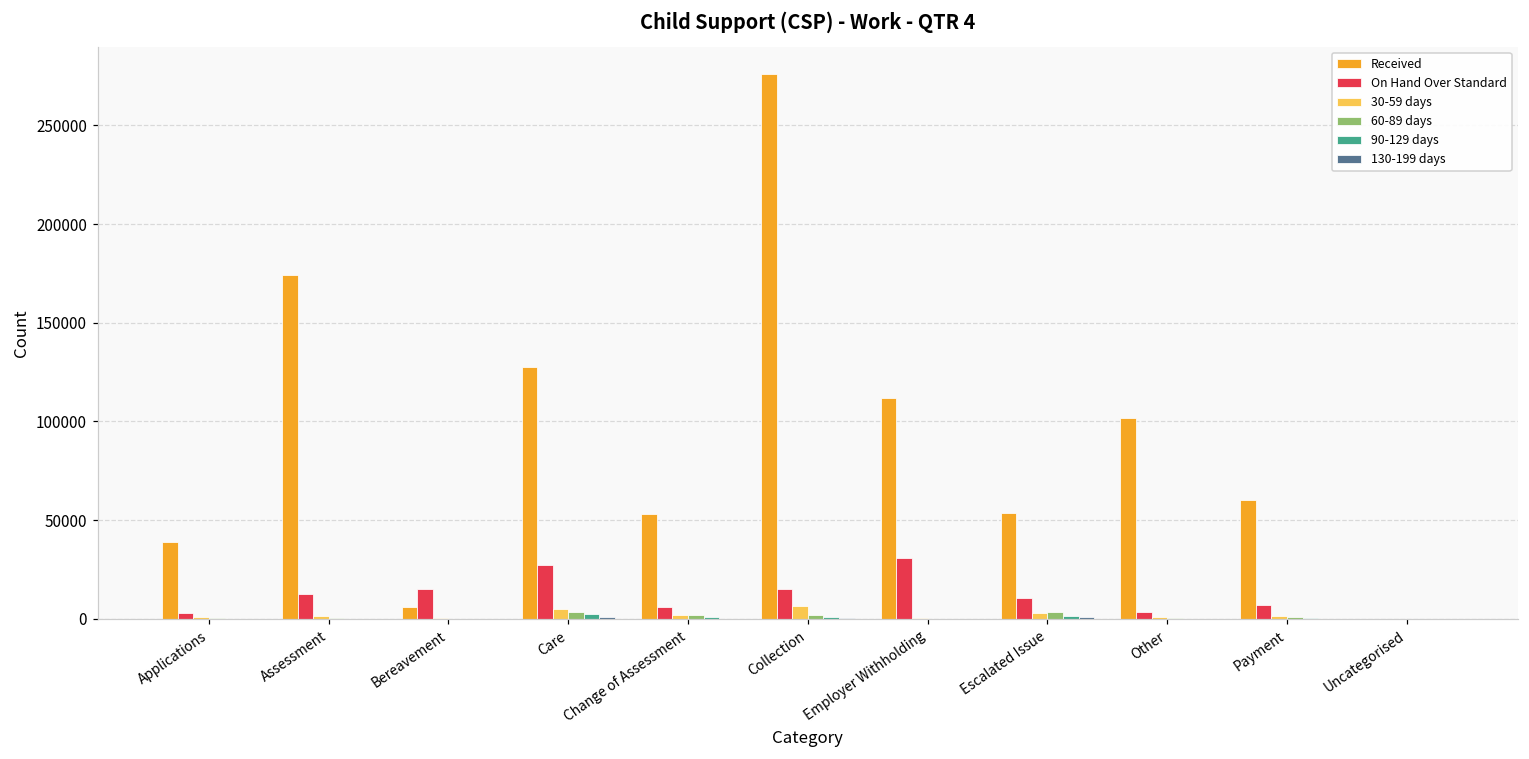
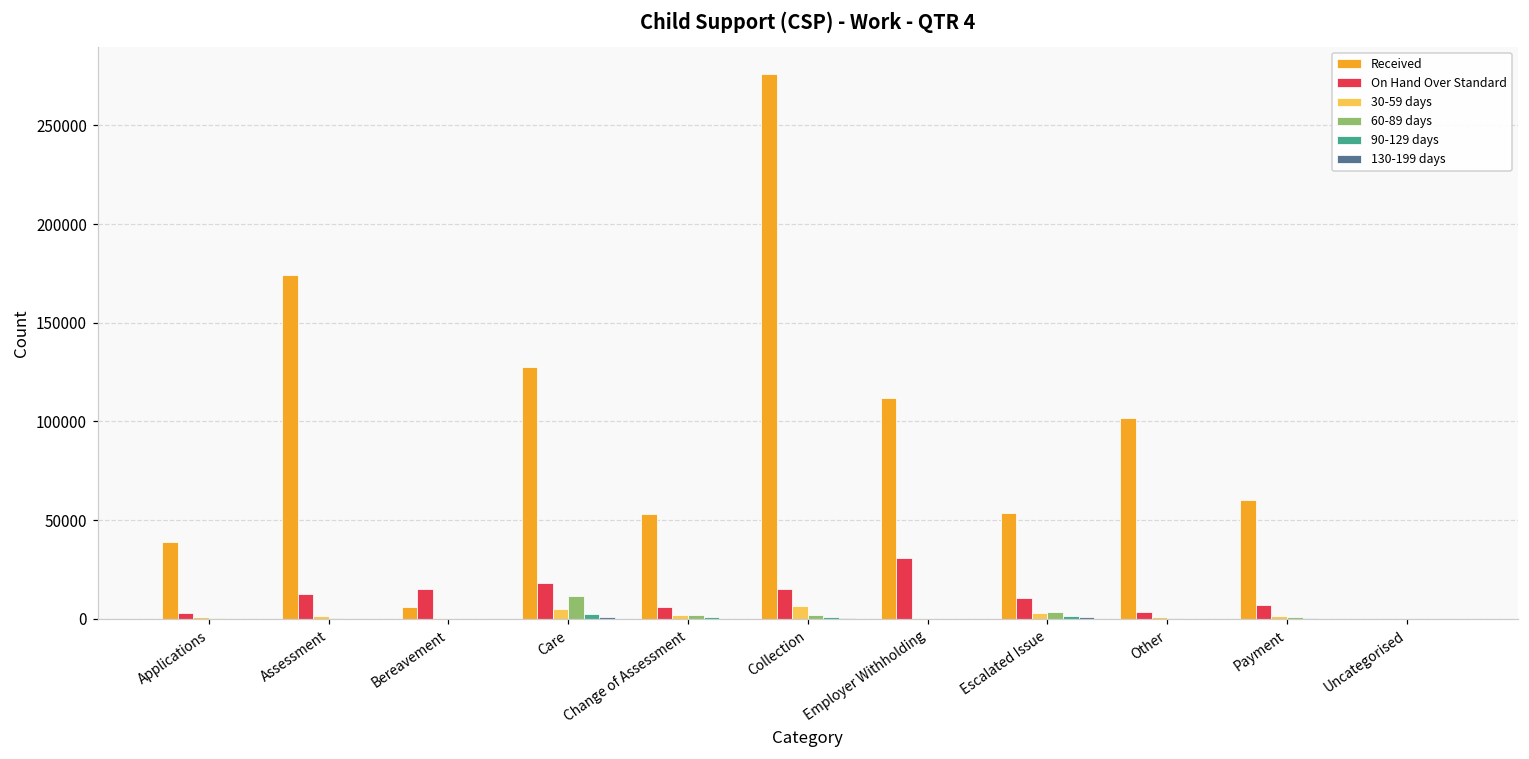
  {
    "On Hand Over Standard": {
      "Applications": 3000,
      "Assessment": 12000,
      "Bereavement": 15000,
-     "Care": 27000,
+     "Care": 18000,
      "Change of Assessment": 6000,
      "Collection": 15000,
      "Employer Withholding": 31000,
      "Escalated Issue": 11000,
      "Other": 4000,
      "Payment": 7000,
      "Uncategorised": 0
    },
    "60-89 days": {
-     "Care": 3000,
+     "Care": 11000,
      "Change of Assessment": 2000,
      "Collection": 2000,
      "Escalated Issue": 3000,
      "Uncategorised": 0
    }
  }
